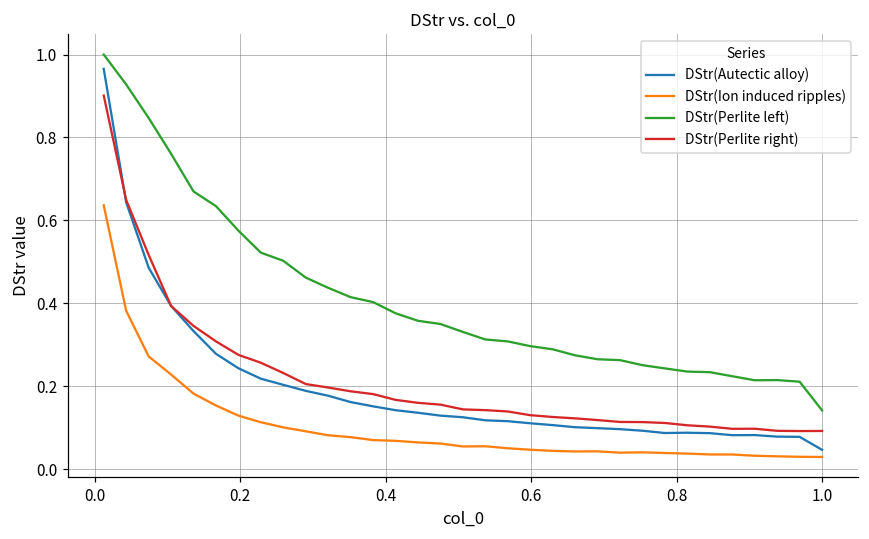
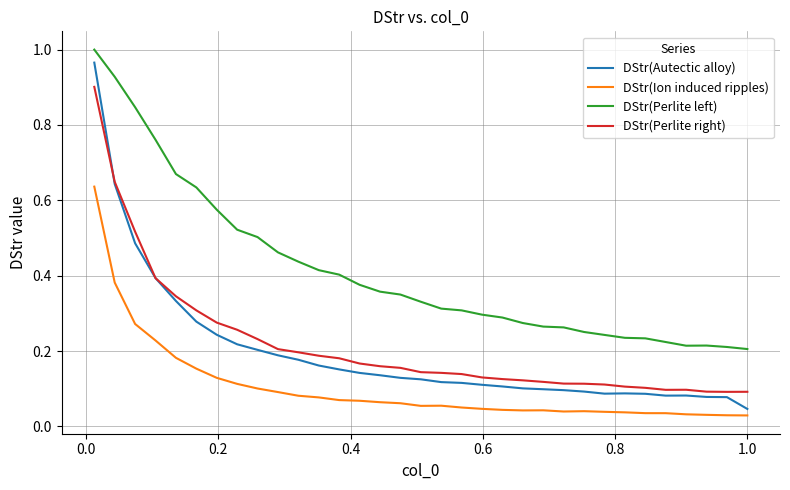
  {
    "DStr(Autectic alloy)": {
      "1.0": 0.05
    },
    "DStr(Ion induced ripples)": {
      "1.0": 0.03
    },
    "DStr(Perlite left)": {
-     "1.0": 0.14
+     "1.0": 0.21
    },
    "DStr(Perlite right)": {
      "1.0": 0.09
    }
  }
